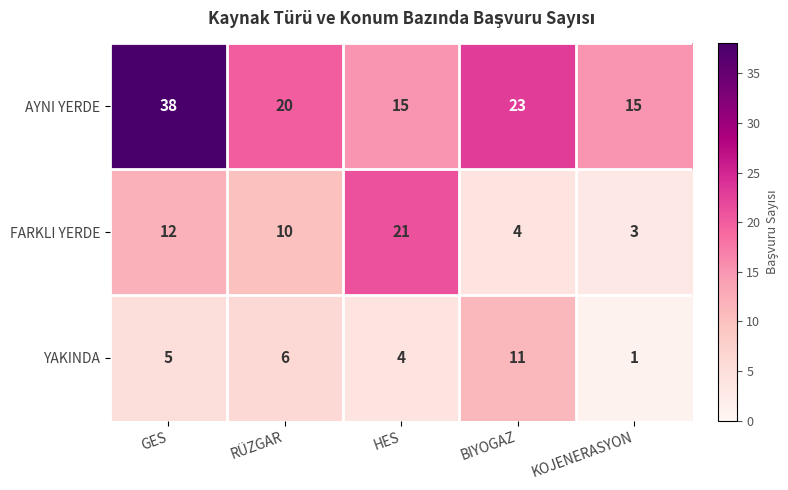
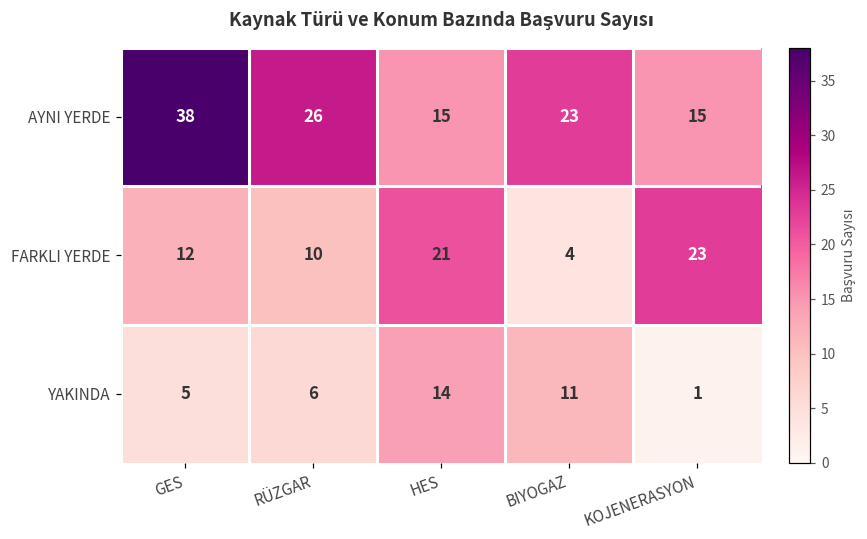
  {
    "AYNI YERDE": {
      "GES": 38,
-     "RÜZGAR": 20,
+     "RÜZGAR": 26,
      "HES": 15,
      "BIYOGAZ": 23,
      "KOJENERASYON": 15
    },
    "FARKLI YERDE": {
      "GES": 12,
      "RÜZGAR": 10,
      "HES": 21,
      "BIYOGAZ": 4,
-     "KOJENERASYON": 3
+     "KOJENERASYON": 23
    },
    "YAKINDA": {
      "GES": 5,
      "RÜZGAR": 6,
-     "HES": 4,
+     "HES": 14,
      "BIYOGAZ": 11,
      "KOJENERASYON": 1
    }
  }
